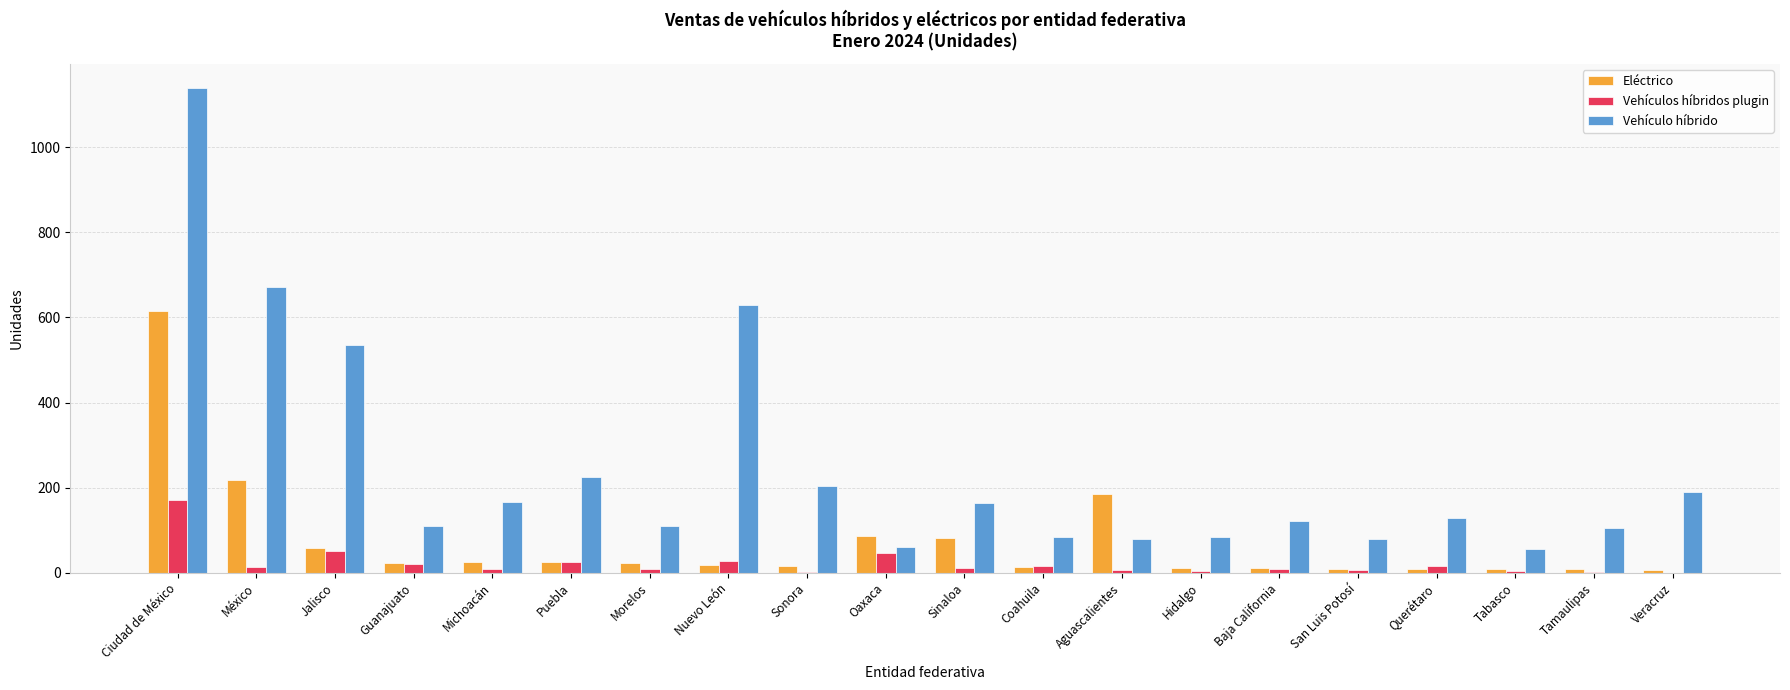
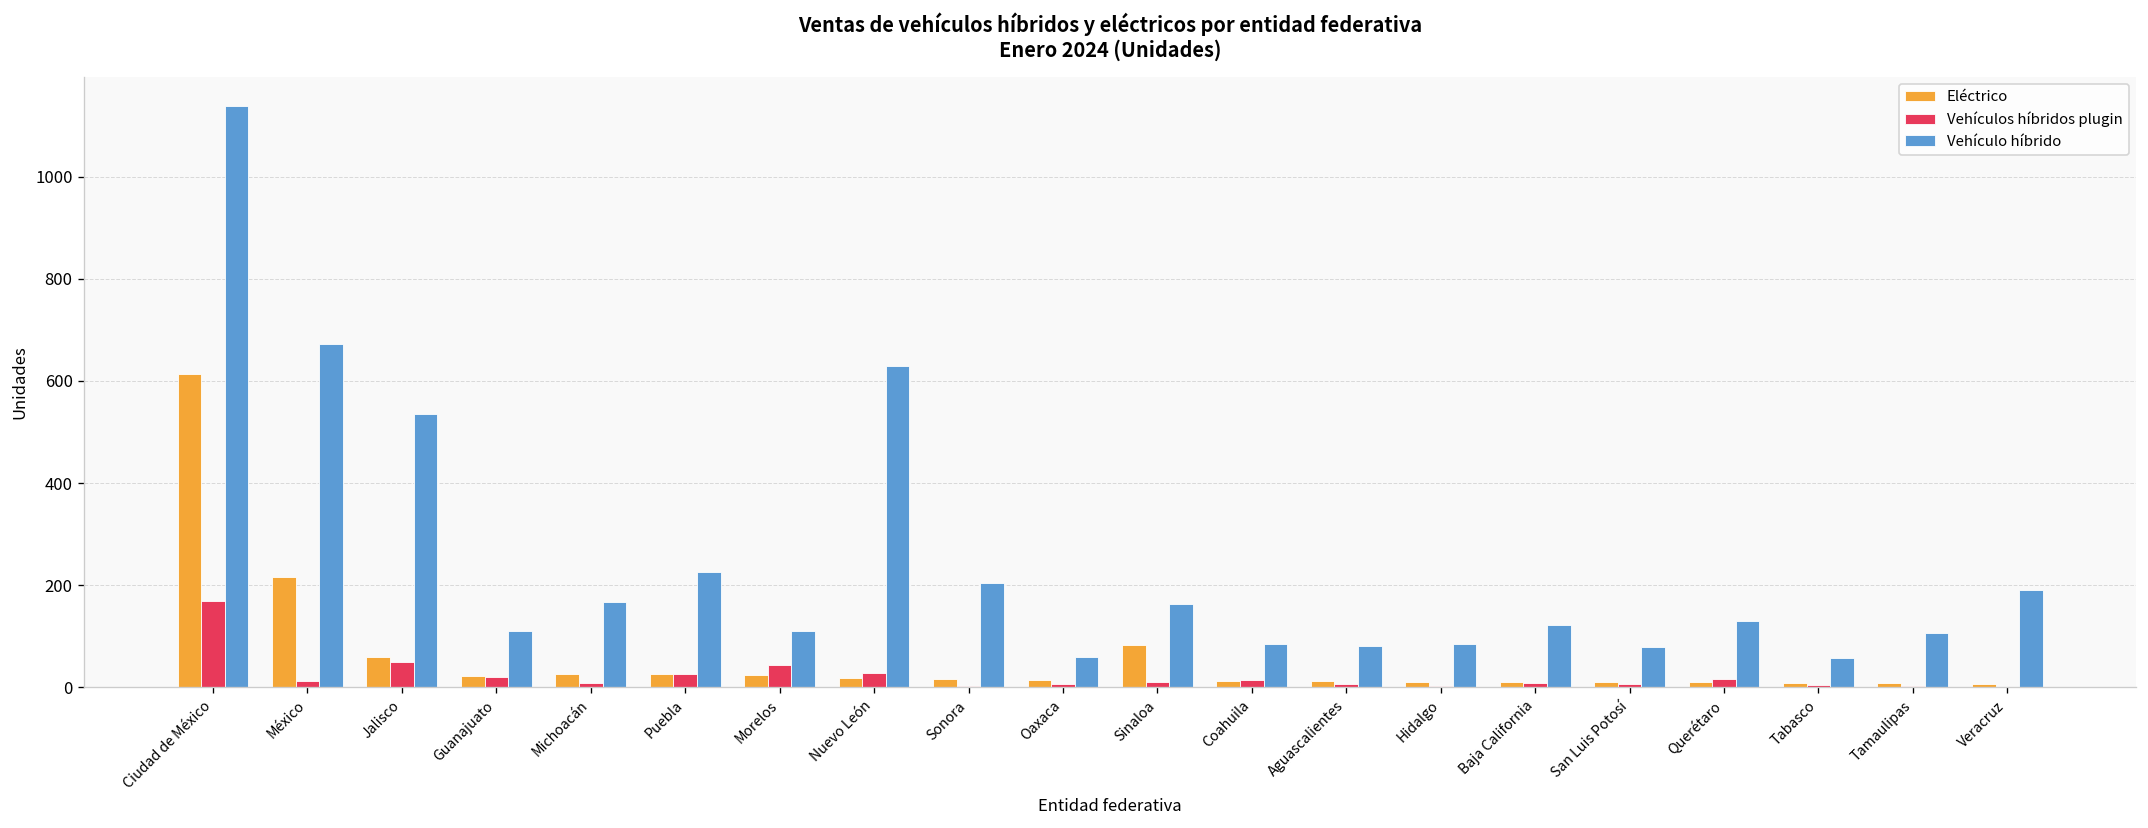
  {
    "Eléctrico": {
      "Ciudad de México": 610,
      "México": 220,
      "Jalisco": 60,
      "Guanajuato": 20,
      "Michoacán": 30,
      "Puebla": 30,
      "Morelos": 20,
      "Nuevo León": 20,
      "Sonora": 20,
-     "Oaxaca": 90,
+     "Oaxaca": 20,
      "Sinaloa": 80,
      "Coahuila": 10,
-     "Aguascalientes": 180,
+     "Aguascalientes": 10,
      "Hidalgo": 10,
      "Baja California": 10,
      "San Luis Potosí": 10,
      "Querétaro": 10,
      "Tabasco": 10,
      "Tamaulipas": 10,
      "Veracruz": 10
    },
    "Vehículos híbridos plugin": {
      "Ciudad de México": 170,
      "México": 10,
      "Jalisco": 50,
      "Guanajuato": 20,
      "Michoacán": 10,
      "Puebla": 30,
-     "Morelos": 10,
+     "Morelos": 40,
      "Nuevo León": 30,
-     "Oaxaca": 50,
+     "Oaxaca": 10,
      "Sinaloa": 10,
      "Coahuila": 20,
      "Aguascalientes": 10,
      "Baja California": 10,
      "San Luis Potosí": 10,
      "Querétaro": 20,
      "Veracruz": 0
    },
    "Vehículo híbrido": {
      "Ciudad de México": 1140,
      "México": 670,
      "Jalisco": 540,
      "Guanajuato": 110,
      "Michoacán": 170,
      "Puebla": 230,
      "Morelos": 110,
      "Nuevo León": 630,
      "Sonora": 200,
      "Oaxaca": 60,
      "Sinaloa": 160,
      "Coahuila": 90,
      "Aguascalientes": 80,
      "Hidalgo": 90,
      "Baja California": 120,
      "San Luis Potosí": 80,
      "Querétaro": 130,
      "Tabasco": 60,
      "Tamaulipas": 110,
      "Veracruz": 190
    }
  }
